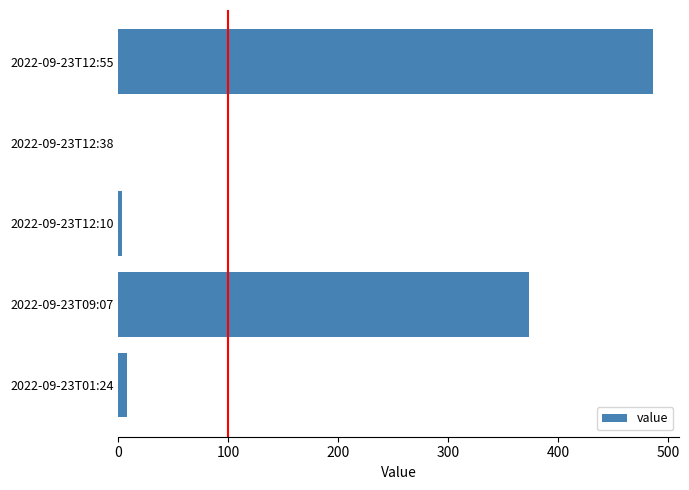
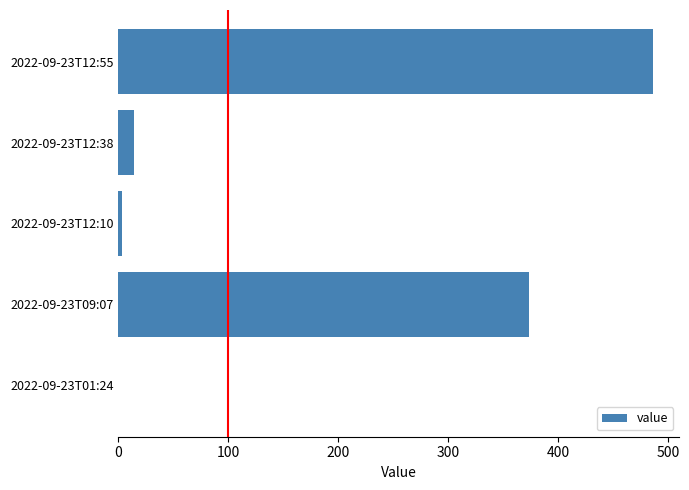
  {
    "2022-09-23T12:55": 486,
-   "2022-09-23T12:38": 0,
+   "2022-09-23T12:38": 14,
    "2022-09-23T12:10": 3,
    "2022-09-23T09:07": 374,
-   "2022-09-23T01:24": 8
+   "2022-09-23T01:24": 0
  }
